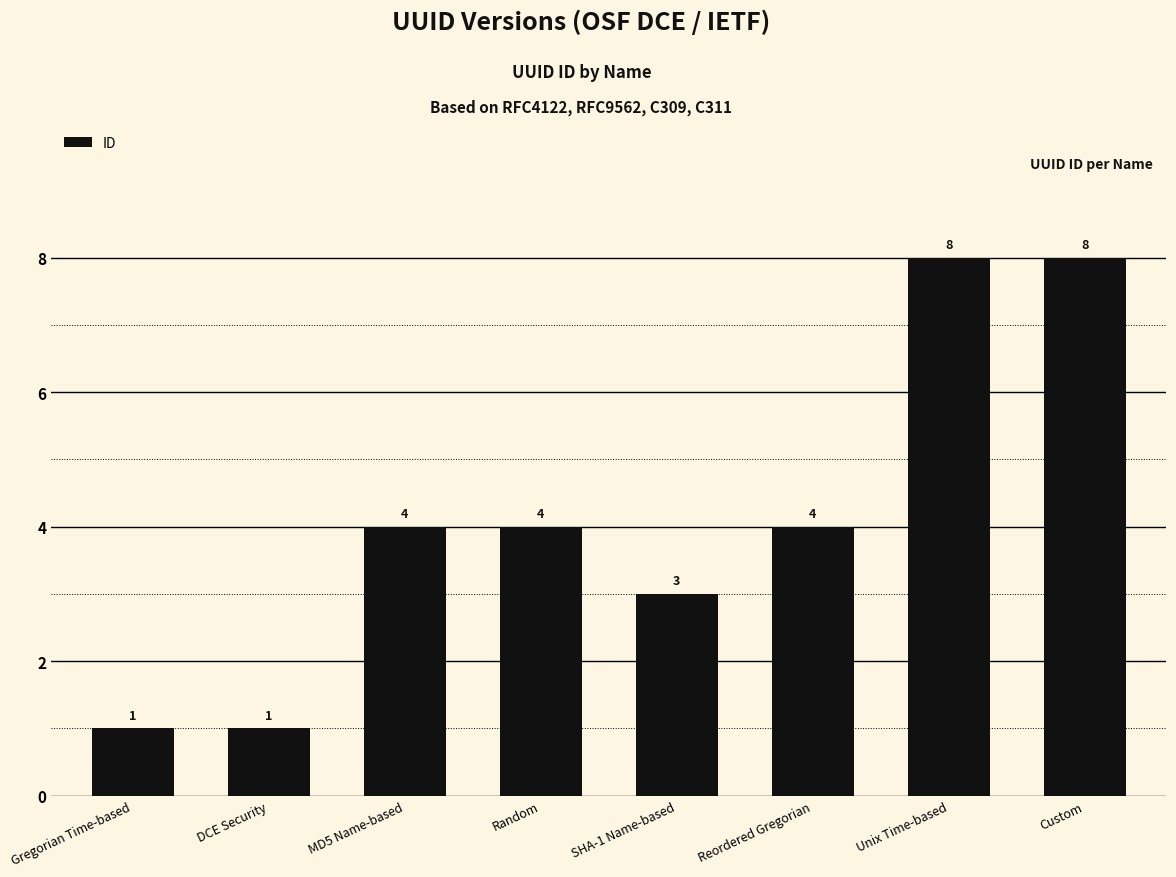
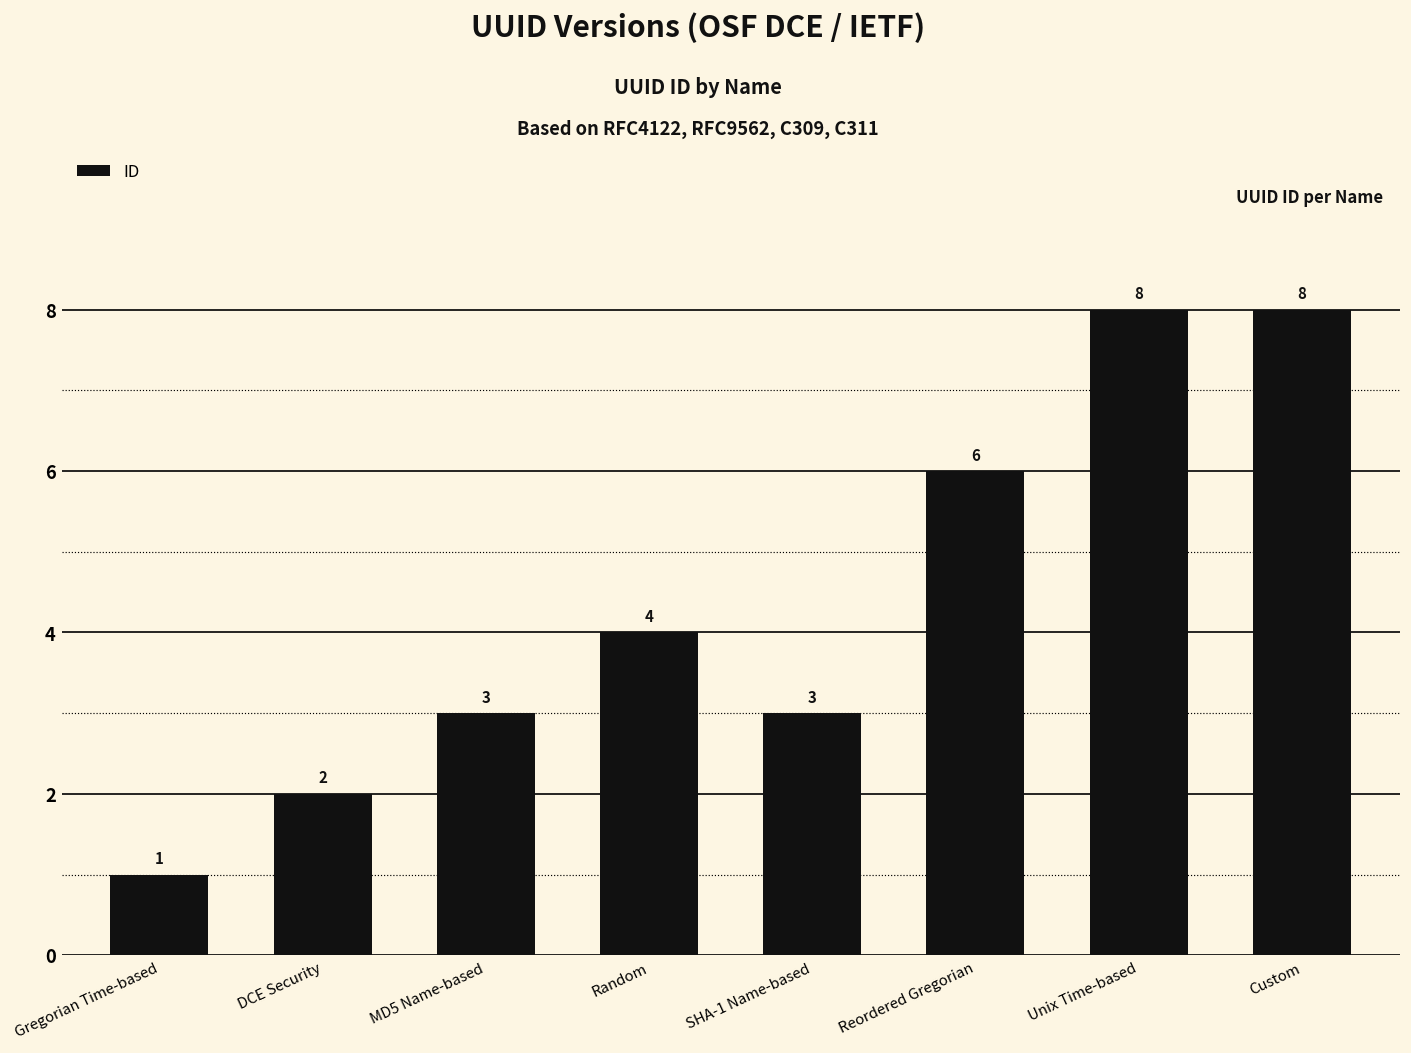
  {
    "Gregorian Time-based": 1,
-   "DCE Security": 1,
-   "MD5 Name-based": 4,
+   "DCE Security": 2,
+   "MD5 Name-based": 3,
    "Random": 4,
    "SHA-1 Name-based": 3,
-   "Reordered Gregorian": 4,
+   "Reordered Gregorian": 6,
    "Unix Time-based": 8,
    "Custom": 8
  }
